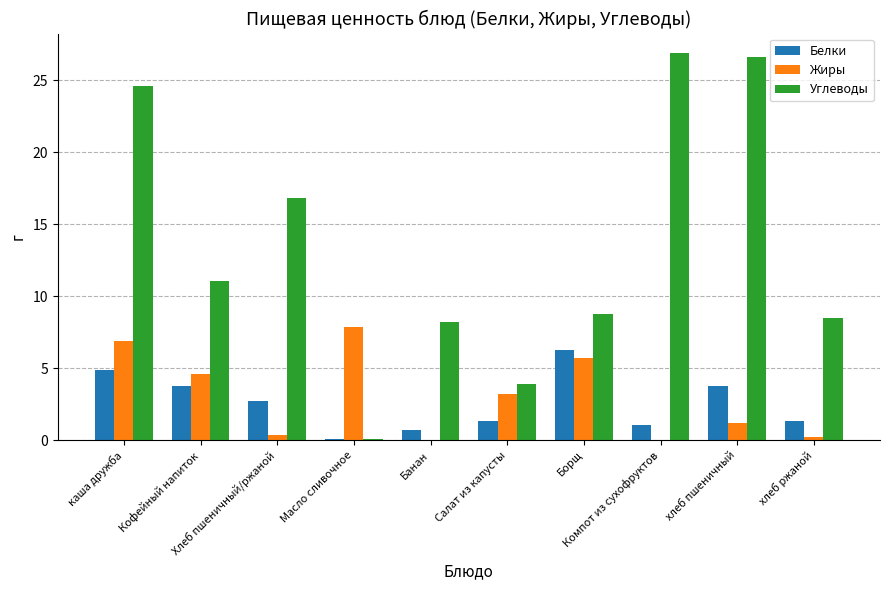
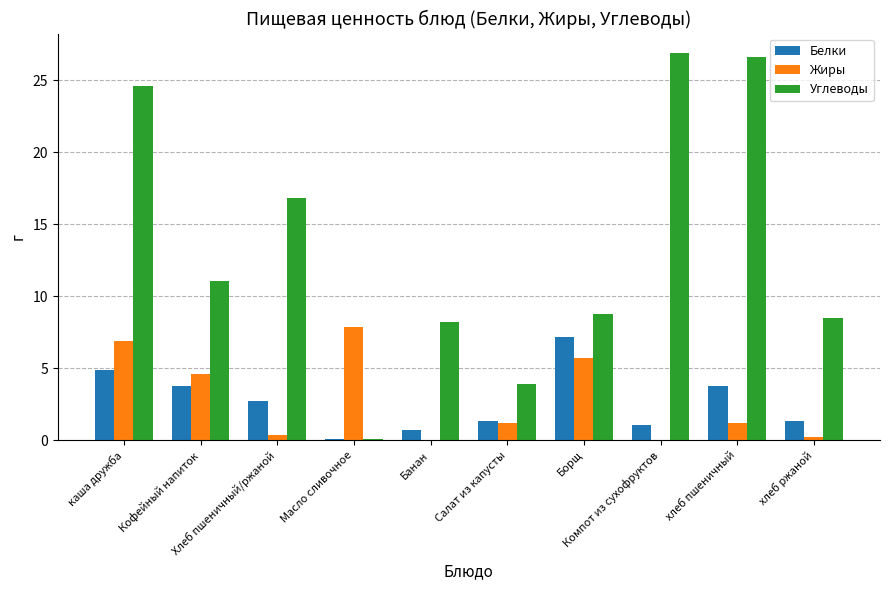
  {
    "Белки": {
      "каша дружба": 4.9,
      "Кофейный напиток": 3.8,
      "Хлеб пшеничный/ржаной": 2.8,
      "Банан": 0.7,
      "Салат из капусты": 1.3,
-     "Борщ": 6.3,
+     "Борщ": 7.2,
      "Компот из сухофруктов": 1.0,
      "хлеб пшеничный": 3.8,
      "хлеб ржаной": 1.4
    },
    "Жиры": {
      "каша дружба": 6.9,
      "Кофейный напиток": 4.6,
      "Хлеб пшеничный/ржаной": 0.4,
      "Масло сливочное": 7.9,
      "Банан": 0.0,
-     "Салат из капусты": 3.2,
+     "Салат из капусты": 1.2,
      "Борщ": 5.7,
      "Компот из сухофруктов": 0.0,
      "хлеб пшеничный": 1.2,
      "хлеб ржаной": 0.2
    },
    "Углеводы": {
      "каша дружба": 24.6,
      "Кофейный напиток": 11.1,
      "Хлеб пшеничный/ржаной": 16.8,
      "Банан": 8.2,
      "Салат из капусты": 3.9,
      "Борщ": 8.8,
      "Компот из сухофруктов": 26.9,
      "хлеб пшеничный": 26.6,
      "хлеб ржаной": 8.5
    }
  }
